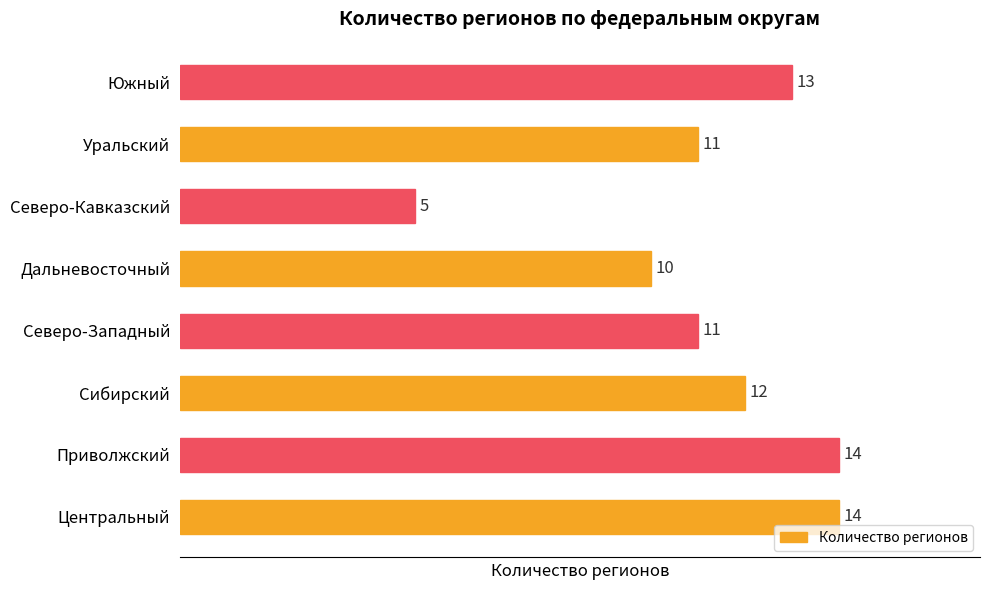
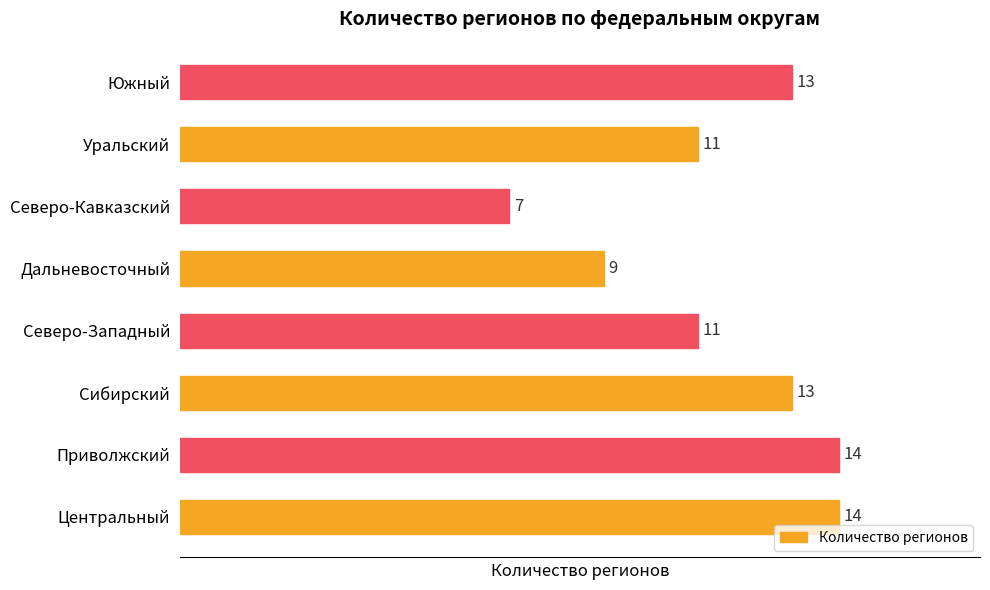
  {
    "Южный": 13,
    "Уральский": 11,
-   "Северо-Кавказский": 5,
-   "Дальневосточный": 10,
+   "Северо-Кавказский": 7,
+   "Дальневосточный": 9,
    "Северо-Западный": 11,
-   "Сибирский": 12,
+   "Сибирский": 13,
    "Приволжский": 14,
    "Центральный": 14
  }
